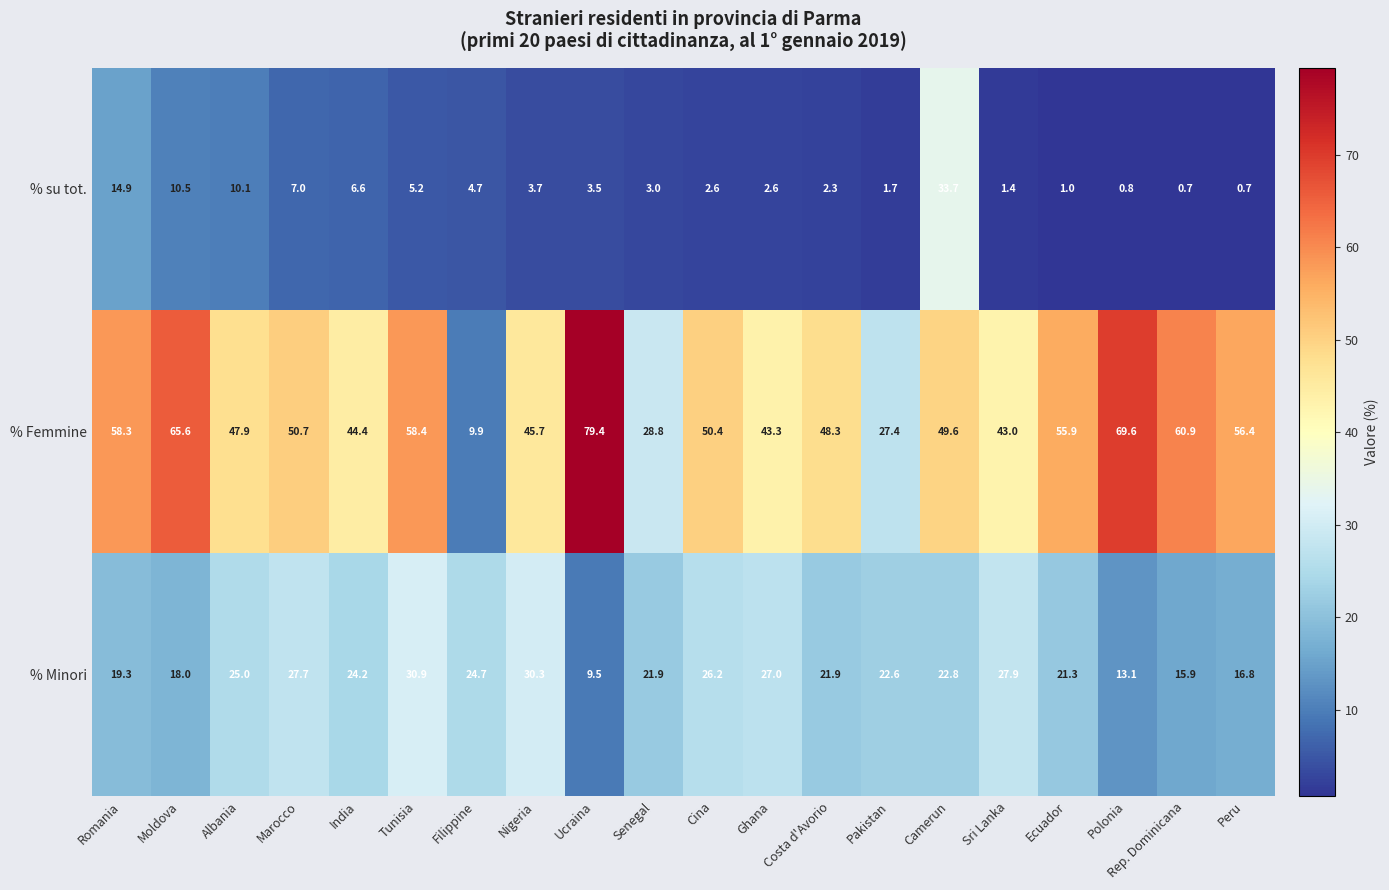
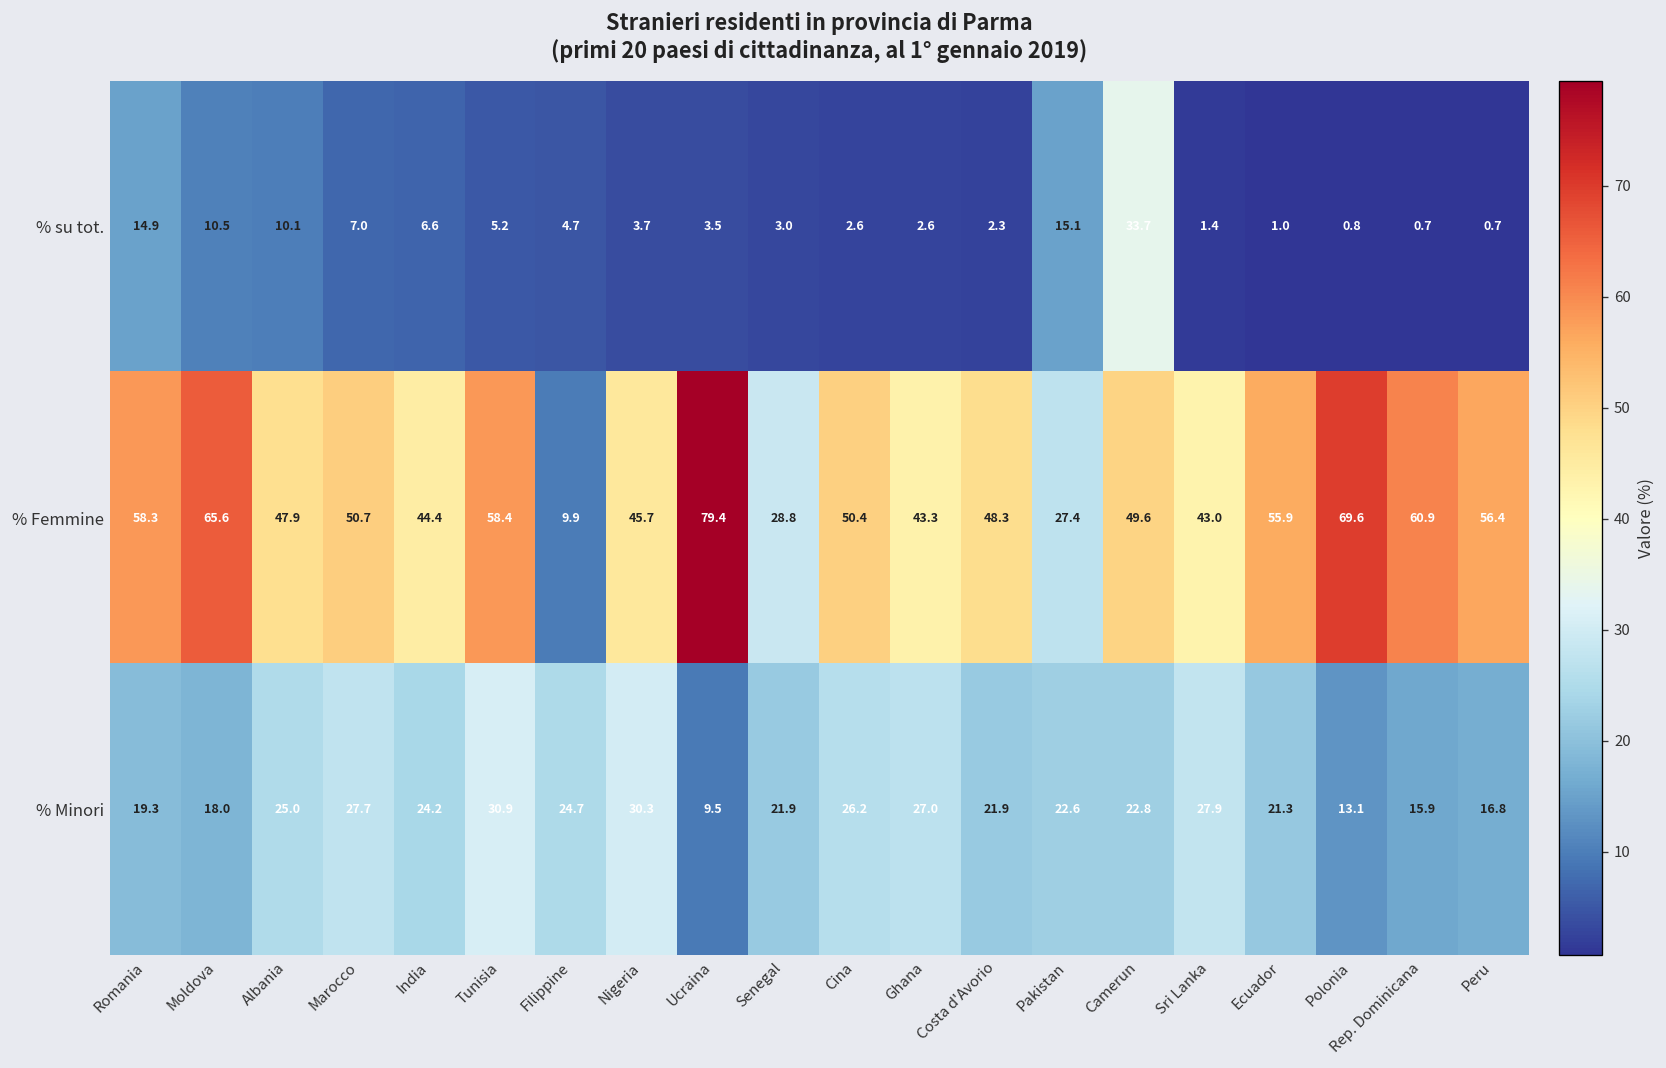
  {
    "% su tot.": {
      "Romania": 14.9,
      "Moldova": 10.5,
      "Albania": 10.1,
      "Marocco": 7.0,
      "India": 6.6,
      "Tunisia": 5.2,
      "Filippine": 4.7,
      "Nigeria": 3.7,
      "Ucraina": 3.5,
      "Senegal": 3.0,
      "Cina": 2.6,
      "Ghana": 2.6,
      "Costa d'Avorio": 2.3,
-     "Pakistan": 1.7,
+     "Pakistan": 15.1,
      "Sri Lanka": 1.4,
      "Ecuador": 1.0,
      "Polonia": 0.8,
      "Rep. Dominicana": 0.7,
      "Peru": 0.7
    },
    "% Femmine": {
      "Romania": 58.3,
      "Moldova": 65.6,
      "Albania": 47.9,
      "Marocco": 50.7,
      "India": 44.4,
      "Tunisia": 58.4,
      "Filippine": 9.9,
      "Nigeria": 45.7,
      "Ucraina": 79.4,
      "Senegal": 28.8,
      "Cina": 50.4,
      "Ghana": 43.3,
      "Costa d'Avorio": 48.3,
      "Pakistan": 27.4,
      "Camerun": 49.6,
      "Sri Lanka": 43.0,
      "Ecuador": 55.9,
      "Polonia": 69.6,
      "Rep. Dominicana": 60.9,
      "Peru": 56.4
    },
    "% Minori": {
      "Romania": 19.3,
      "Moldova": 18.0,
      "Albania": 25.0,
      "Marocco": 27.7,
      "India": 24.2,
      "Filippine": 24.7,
      "Ucraina": 9.5,
      "Senegal": 21.9,
      "Cina": 26.2,
      "Ghana": 27.0,
      "Costa d'Avorio": 21.9,
      "Pakistan": 22.6,
      "Camerun": 22.8,
      "Sri Lanka": 27.9,
      "Ecuador": 21.3,
      "Polonia": 13.1,
      "Rep. Dominicana": 15.9,
      "Peru": 16.8
    }
  }
